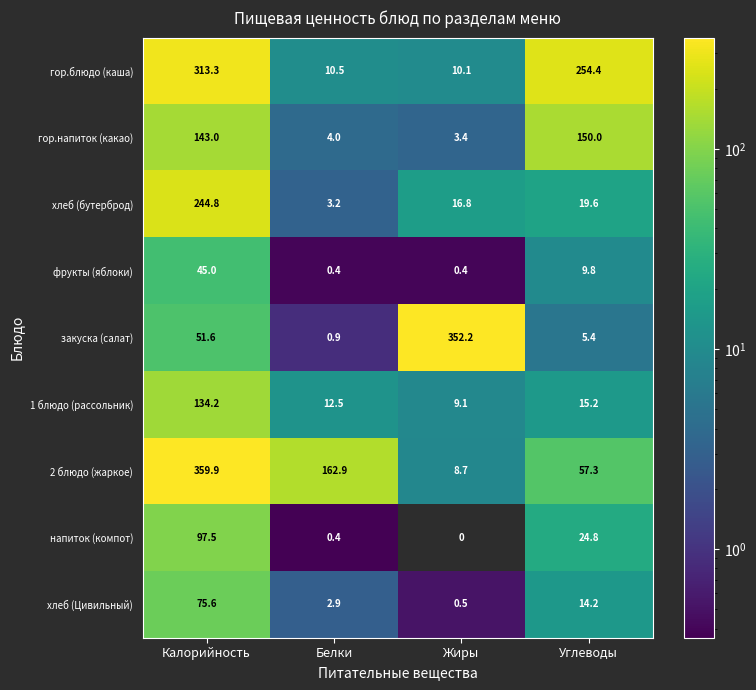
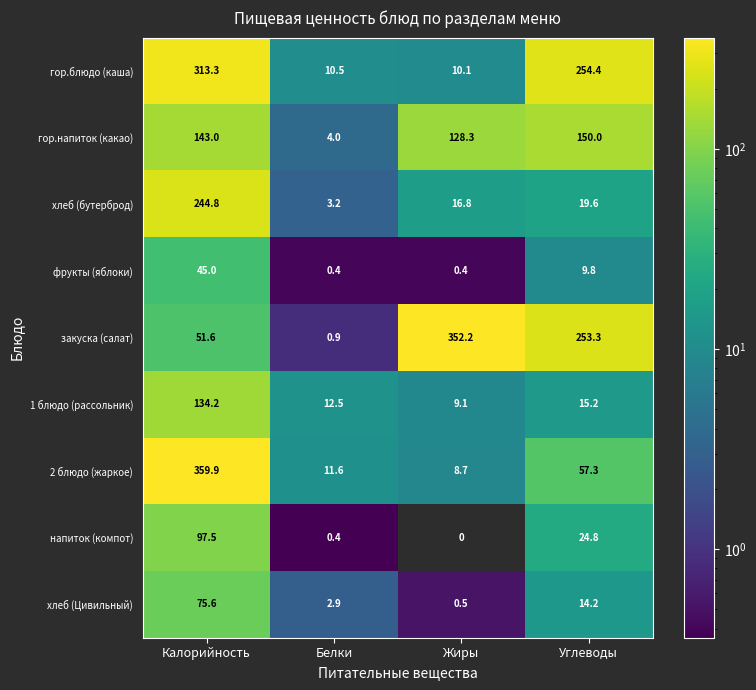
  {
    "гор.блюдо (каша)": {
      "Калорийность": 313.3,
      "Белки": 10.5,
      "Жиры": 10.1,
      "Углеводы": 254.4
    },
    "гор.напиток (какао)": {
      "Калорийность": 143.0,
      "Белки": 4.0,
-     "Жиры": 3.4,
+     "Жиры": 128.3,
      "Углеводы": 150.0
    },
    "хлеб (бутерброд)": {
      "Калорийность": 244.8,
      "Белки": 3.2,
      "Жиры": 16.8,
      "Углеводы": 19.6
    },
    "фрукты (яблоки)": {
      "Калорийность": 45.0,
      "Белки": 0.4,
      "Жиры": 0.4,
      "Углеводы": 9.8
    },
    "закуска (салат)": {
      "Калорийность": 51.6,
      "Белки": 0.9,
      "Жиры": 352.2,
-     "Углеводы": 5.4
+     "Углеводы": 253.3
    },
    "1 блюдо (рассольник)": {
      "Калорийность": 134.2,
      "Белки": 12.5,
      "Жиры": 9.1,
      "Углеводы": 15.2
    },
    "2 блюдо (жаркое)": {
      "Калорийность": 359.9,
-     "Белки": 162.9,
+     "Белки": 11.6,
      "Жиры": 8.7,
      "Углеводы": 57.3
    },
    "напиток (компот)": {
      "Калорийность": 97.5,
      "Белки": 0.4,
      "Жиры": 0,
      "Углеводы": 24.8
    },
    "хлеб (Цивильный)": {
      "Калорийность": 75.6,
      "Белки": 2.9,
      "Жиры": 0.5,
      "Углеводы": 14.2
    }
  }
